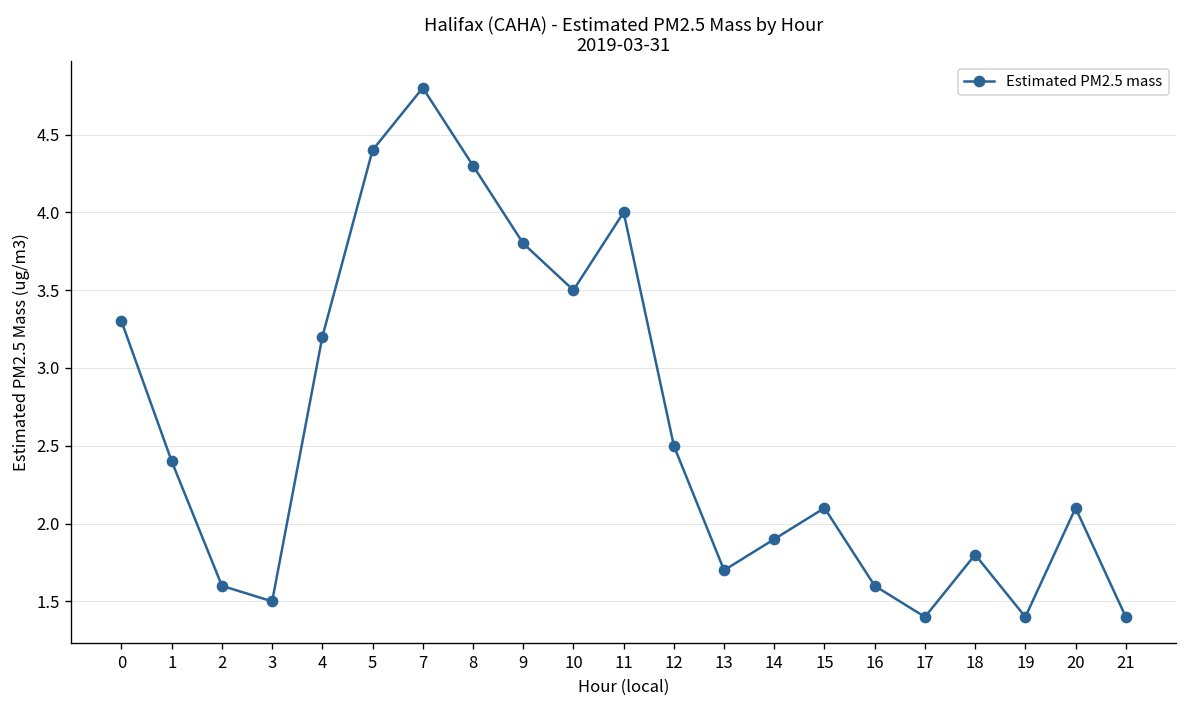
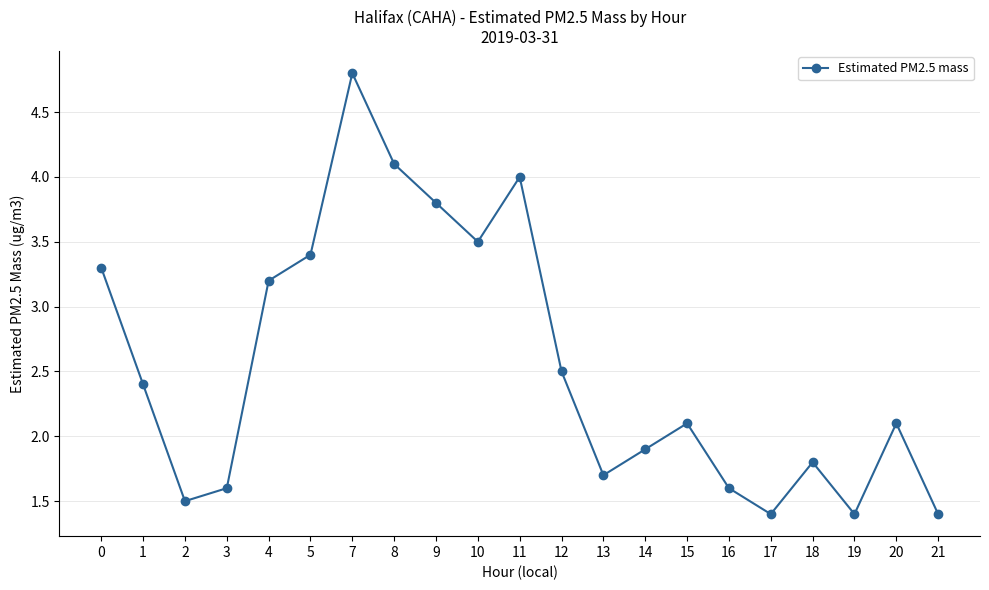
  {
    "0": 3.3,
    "1": 2.4,
-   "2": 1.6,
-   "3": 1.5,
+   "2": 1.5,
+   "3": 1.6,
    "4": 3.2,
-   "5": 4.4,
+   "5": 3.4,
    "7": 4.8,
-   "8": 4.3,
+   "8": 4.1,
    "9": 3.8,
    "10": 3.5,
    "11": 4.0,
    "12": 2.5,
    "13": 1.7,
    "14": 1.9,
    "15": 2.1,
    "16": 1.6,
    "17": 1.4,
    "18": 1.8,
    "19": 1.4,
    "20": 2.1,
    "21": 1.4
  }
